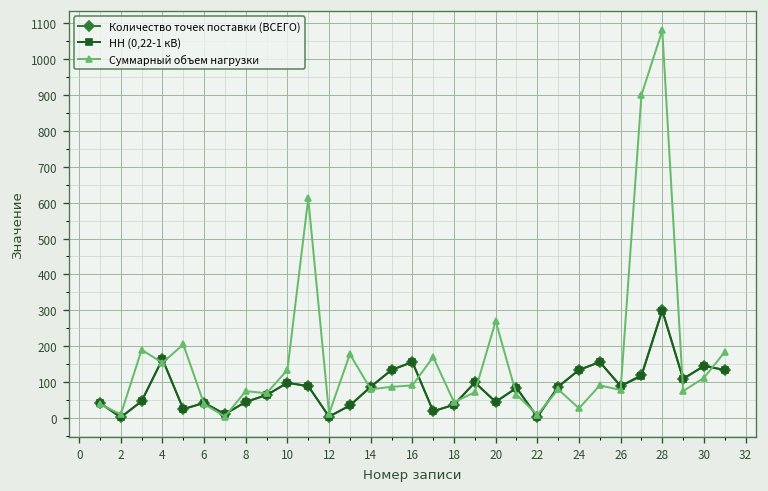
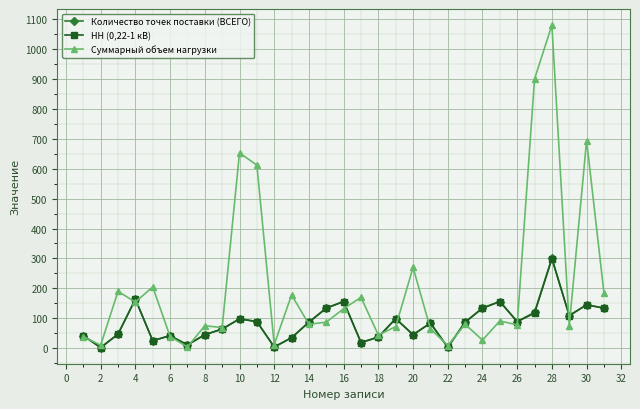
  {
    "Суммарный объем нагрузки": {
      "4": 150,
      "8": 80,
-     "10": 130,
-     "16": 90,
+     "10": 650,
+     "16": 130,
      "20": 270,
      "24": 30,
      "26": 80,
      "28": 1080,
-     "30": 110
+     "30": 690
    }
  }
